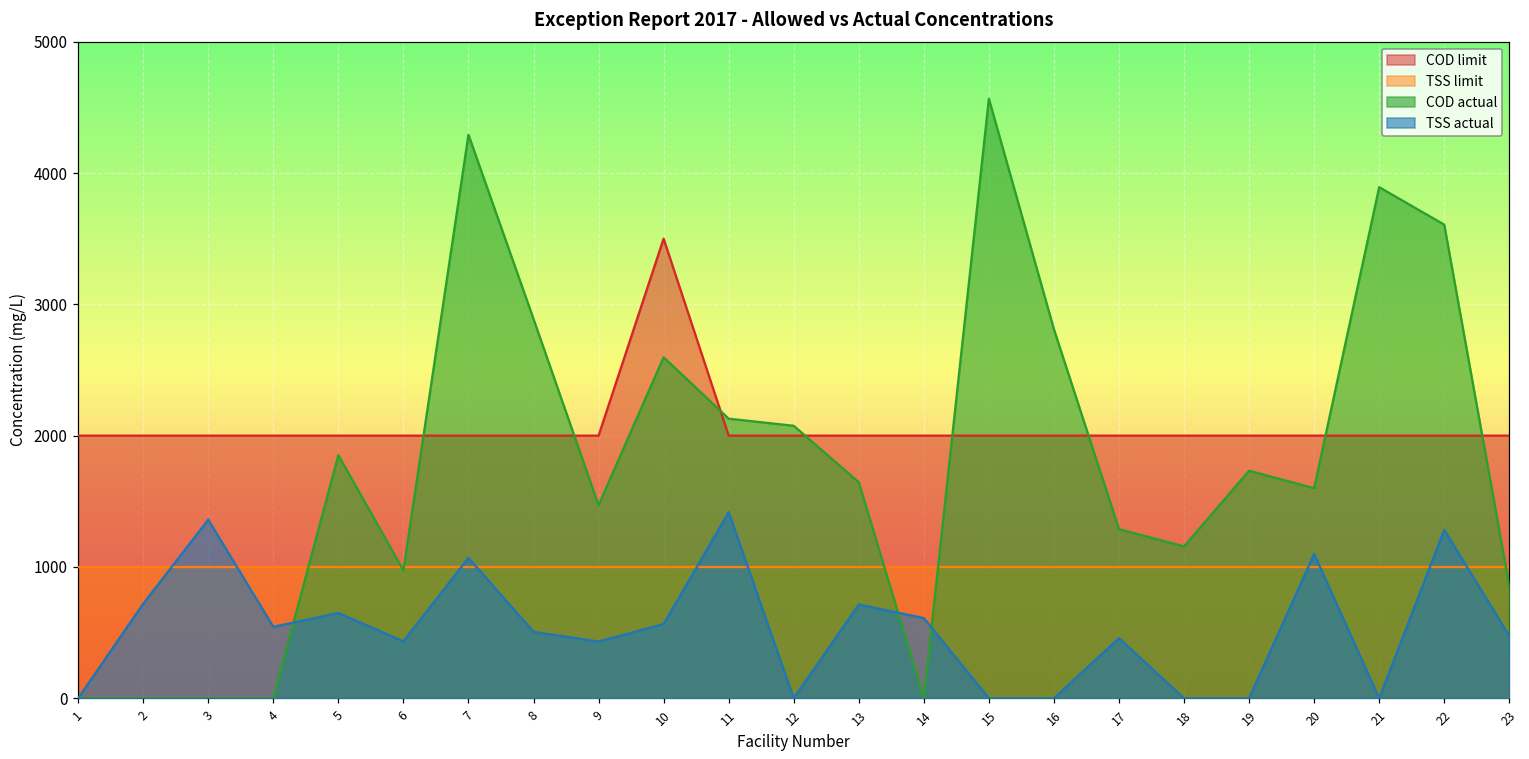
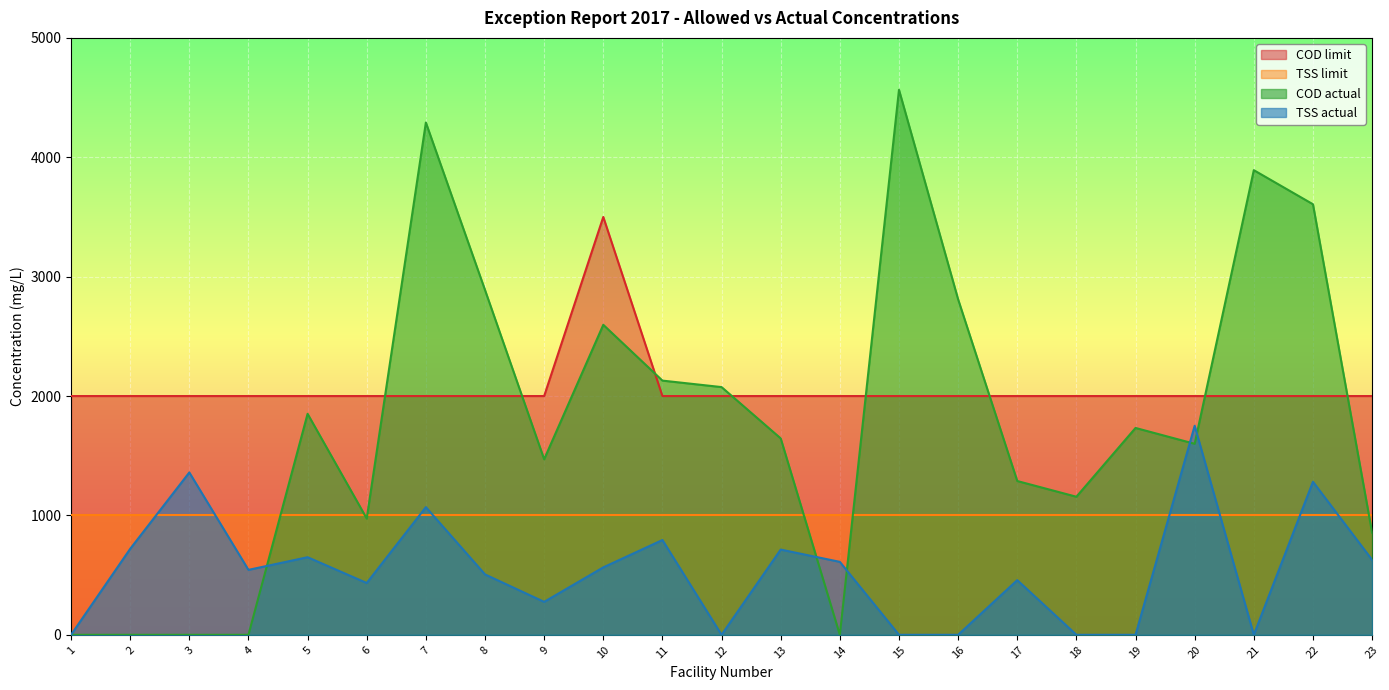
  {
    "COD limit": {
      "1": 2000,
      "2": 2000,
      "3": 2000,
      "4": 2000,
      "5": 2000,
      "6": 2000,
      "7": 2000,
      "8": 2000,
      "9": 2000,
      "10": 3500,
      "11": 2000,
      "12": 2000,
      "13": 2000,
      "14": 2000,
      "15": 2000,
      "16": 2000,
      "17": 2000,
      "18": 2000,
      "19": 2000,
      "20": 2000,
      "21": 2000,
      "22": 2000,
      "23": 2000
    },
    "TSS limit": {
      "1": 1000,
      "2": 1000,
      "3": 1000,
      "4": 1000,
      "5": 1000,
      "6": 1000,
      "7": 1000,
      "8": 1000,
      "9": 1000,
      "10": 1000,
      "11": 1000,
      "12": 1000,
      "13": 1000,
      "14": 1000,
      "15": 1000,
      "16": 1000,
      "17": 1000,
      "18": 1000,
      "19": 1000,
      "20": 1000,
      "21": 1000,
      "22": 1000,
      "23": 1000
    },
    "COD actual": {
      "2": 0,
      "3": 0,
      "4": 0,
      "5": 1850,
      "6": 970,
      "7": 4290,
      "8": 2890,
      "9": 1470,
      "10": 2600,
      "11": 2130,
      "12": 2080,
      "13": 1650,
      "14": 0,
      "15": 4570,
      "16": 2810,
      "17": 1290,
      "18": 1160,
      "19": 1730,
      "20": 1600,
      "21": 3890,
      "22": 3610,
      "23": 860
    },
    "TSS actual": {
      "2": 720,
      "3": 1360,
      "4": 540,
      "5": 650,
      "6": 430,
      "7": 1070,
      "8": 510,
-     "9": 430,
+     "9": 280,
      "10": 570,
-     "11": 1420,
+     "11": 790,
      "12": 0,
      "13": 710,
      "14": 610,
      "15": 0,
      "16": 0,
      "17": 460,
      "18": 0,
      "19": 0,
-     "20": 1100,
+     "20": 1750,
      "21": 0,
      "22": 1280,
-     "23": 480
+     "23": 630
    }
  }
